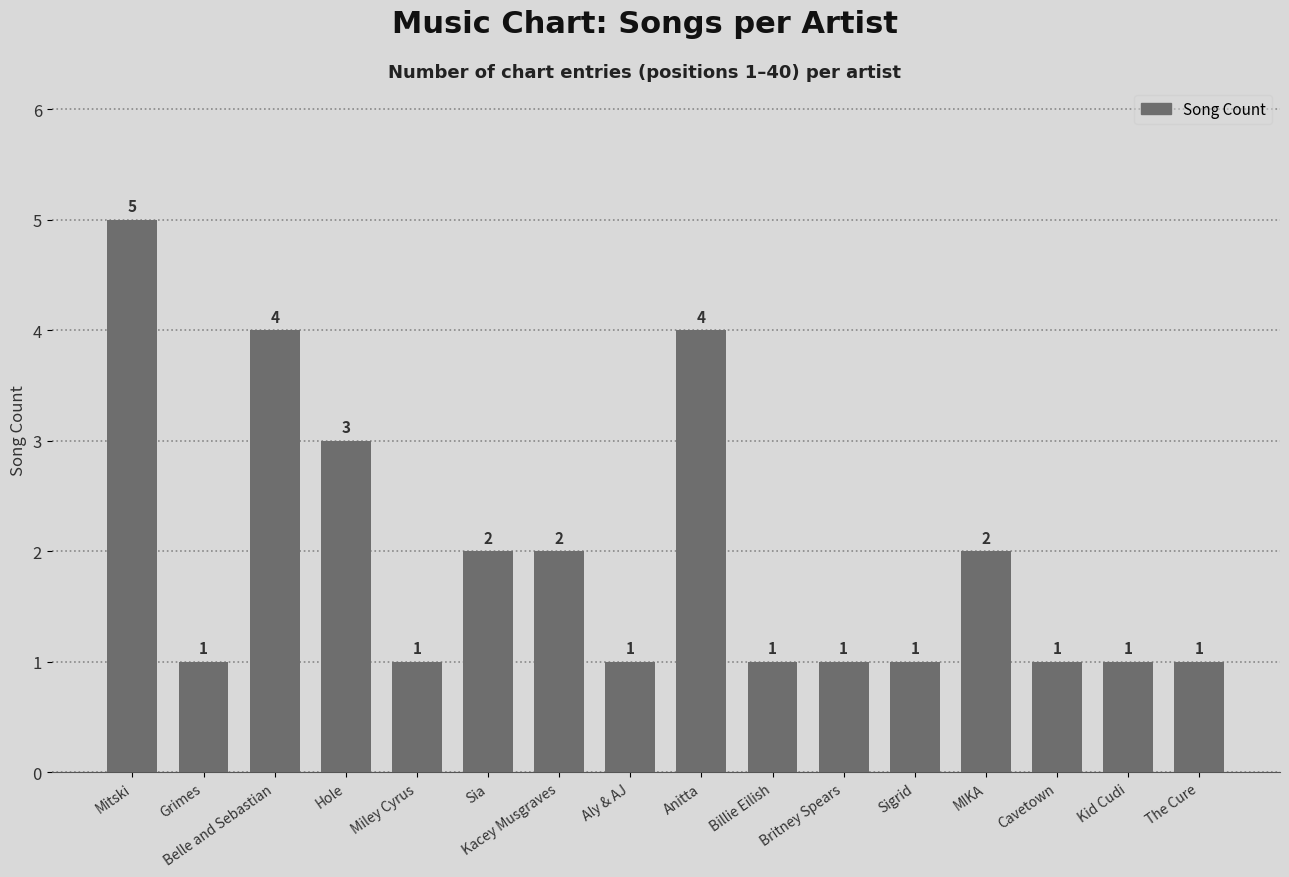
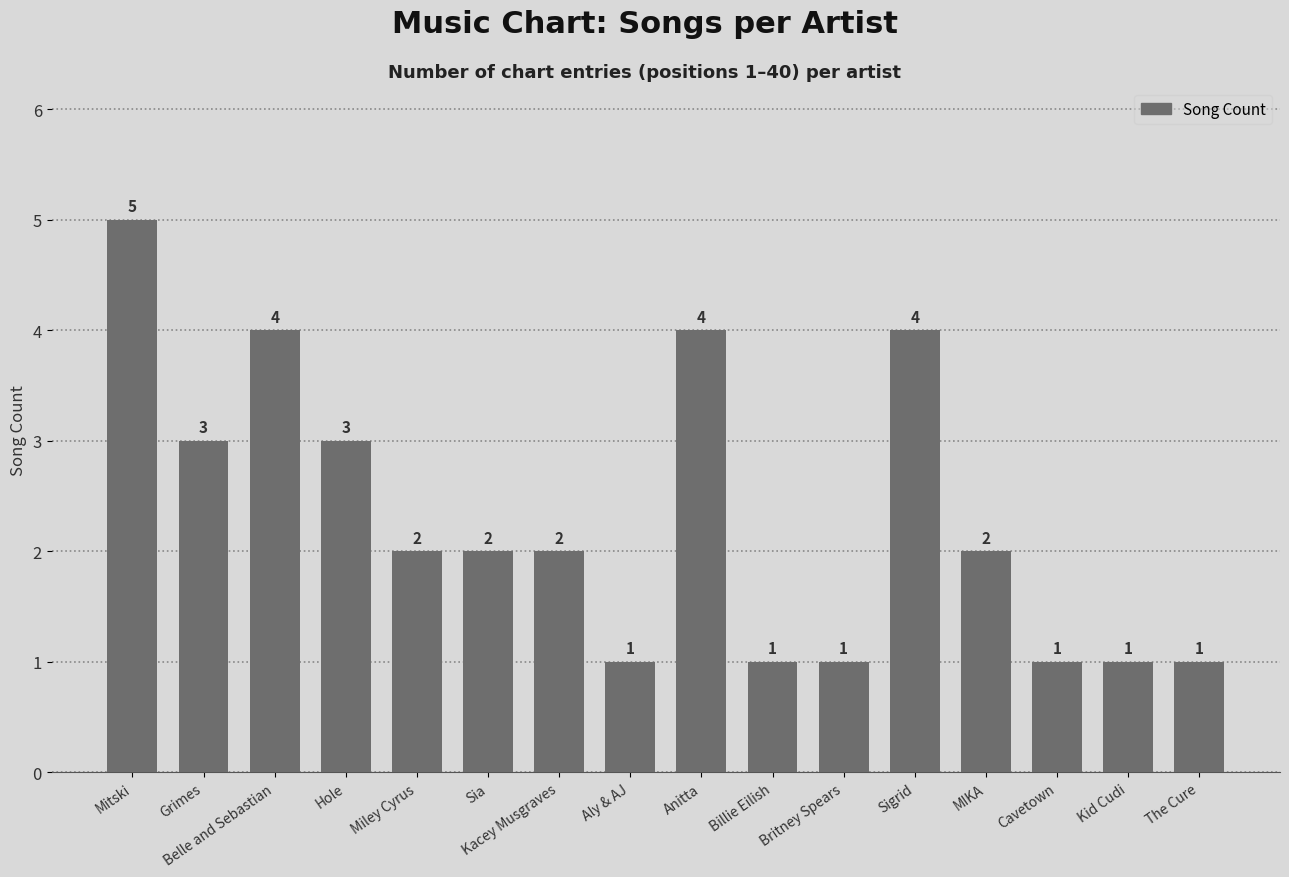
  {
    "Mitski": 5,
-   "Grimes": 1,
+   "Grimes": 3,
    "Belle and Sebastian": 4,
    "Hole": 3,
-   "Miley Cyrus": 1,
+   "Miley Cyrus": 2,
    "Sia": 2,
    "Kacey Musgraves": 2,
    "Aly & AJ": 1,
    "Anitta": 4,
    "Billie Eilish": 1,
    "Britney Spears": 1,
-   "Sigrid": 1,
+   "Sigrid": 4,
    "MIKA": 2,
    "Cavetown": 1,
    "Kid Cudi": 1,
    "The Cure": 1
  }
